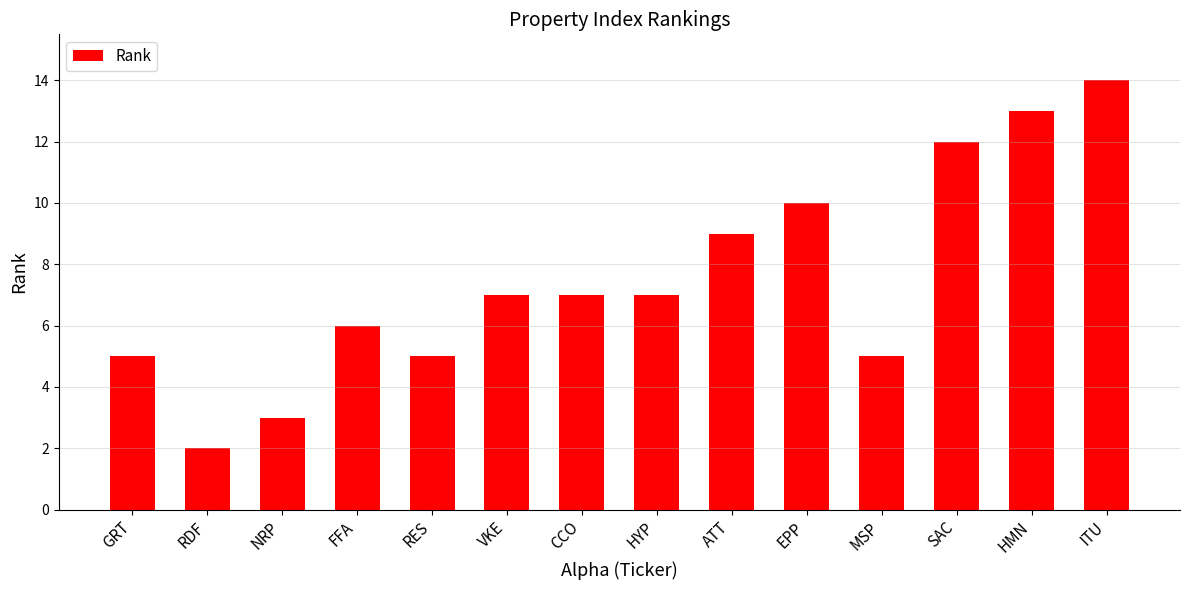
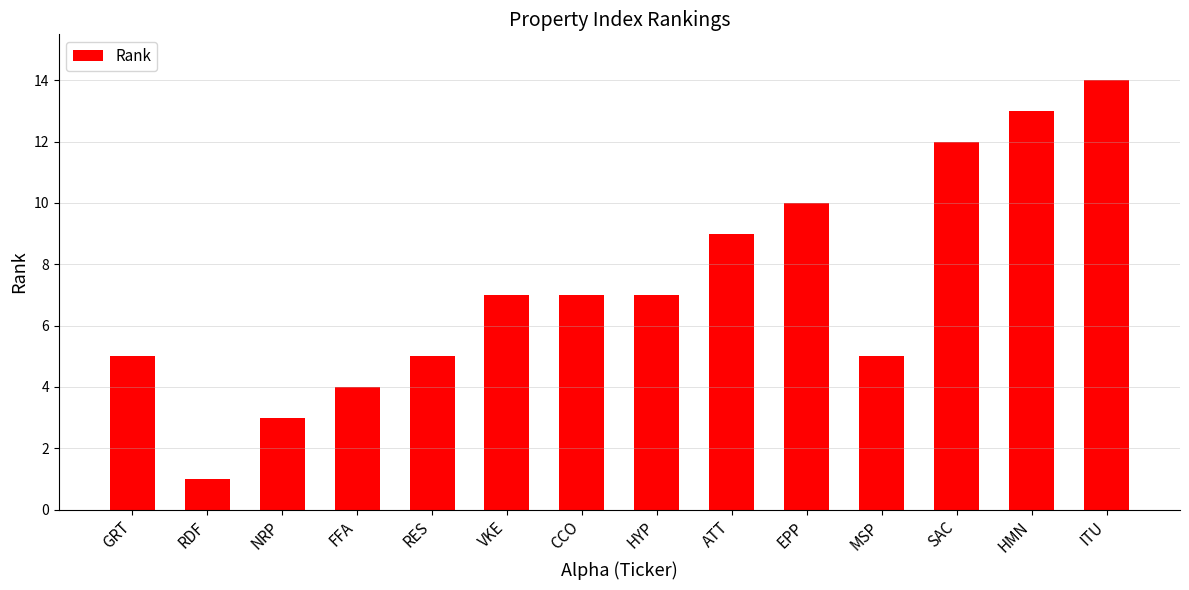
  {
    "GRT": 5,
-   "RDF": 2,
+   "RDF": 1,
    "NRP": 3,
-   "FFA": 6,
+   "FFA": 4,
    "RES": 5,
    "VKE": 7,
    "CCO": 7,
    "HYP": 7,
    "ATT": 9,
    "EPP": 10,
    "MSP": 5,
    "SAC": 12,
    "HMN": 13,
    "ITU": 14
  }
